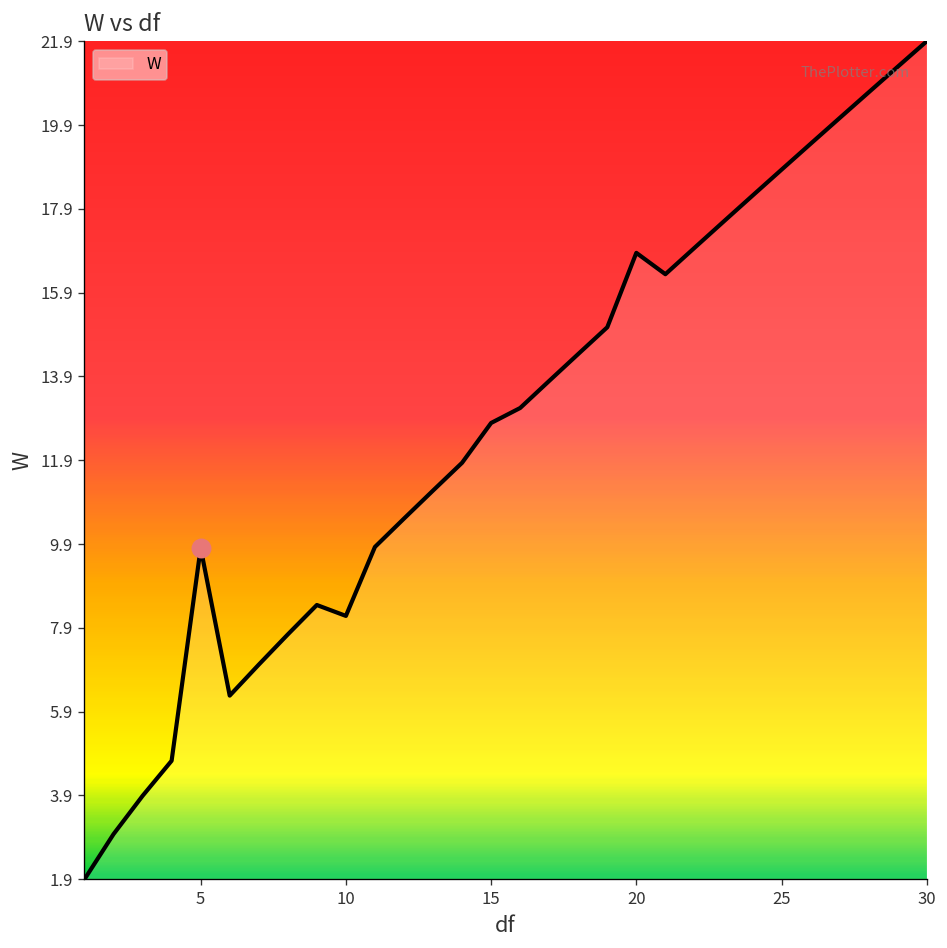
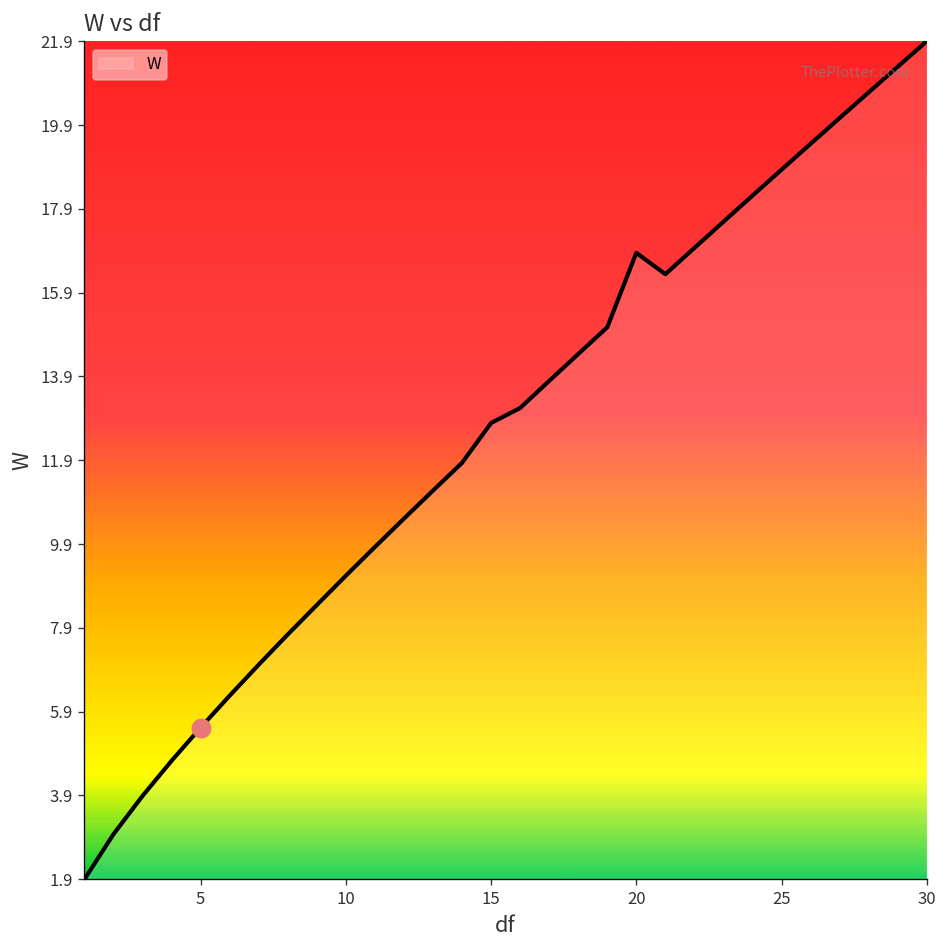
  {
    "W": {
-     "5": 9.8,
-     "10": 8.2,
+     "5": 5.5,
+     "10": 9.2,
      "15": 12.8,
      "20": 16.8,
      "25": 18.8,
      "30": 21.9
    }
  }
